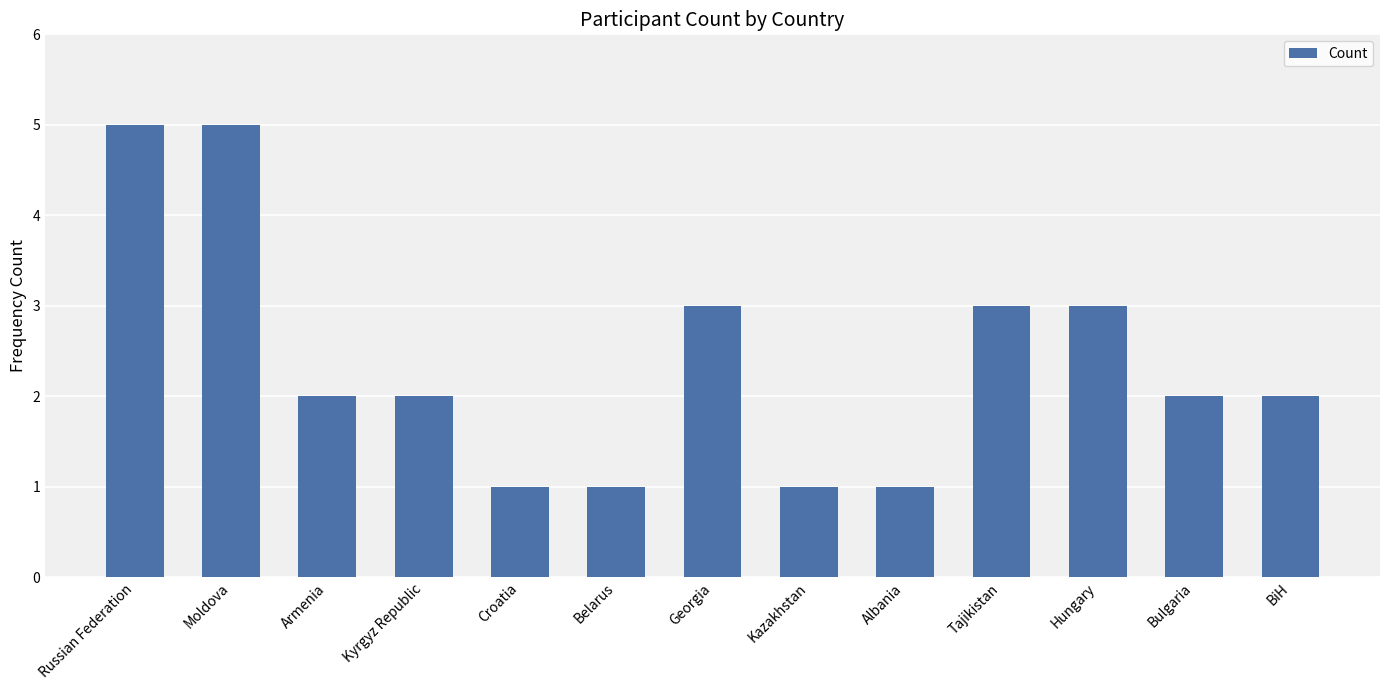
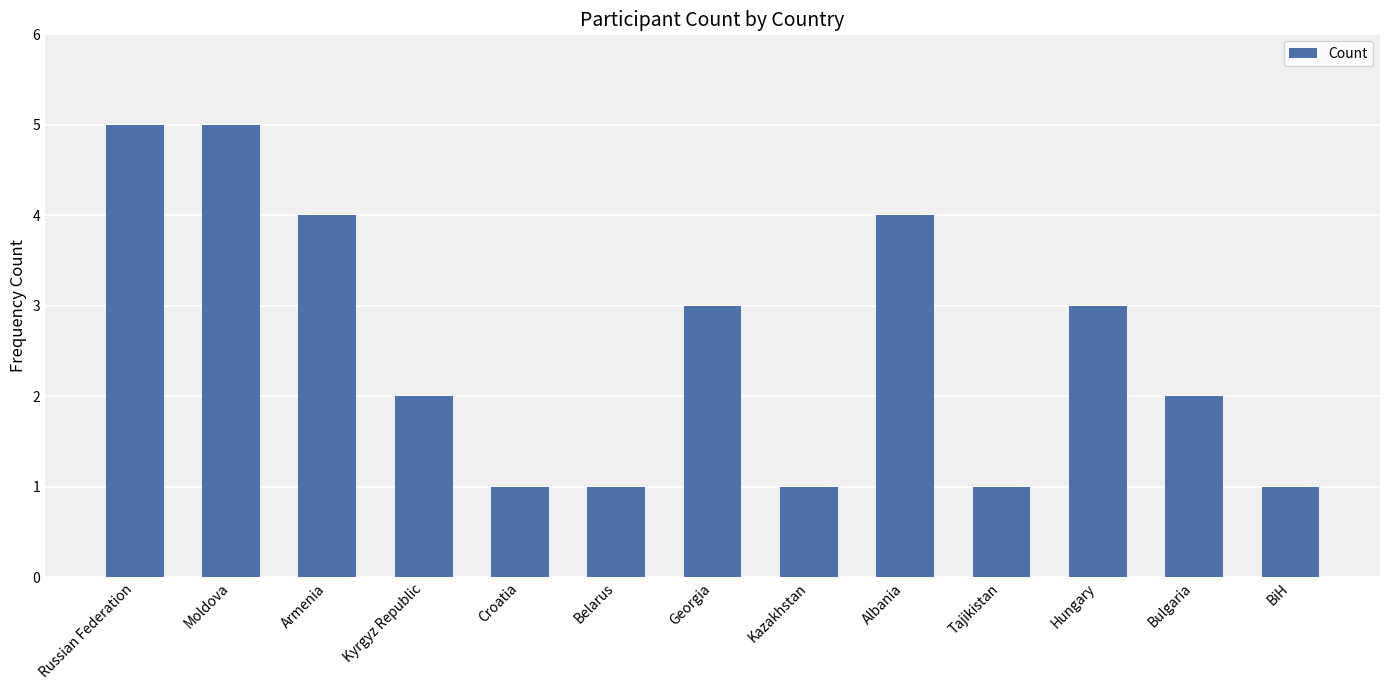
  {
    "Russian Federation": 5,
    "Moldova": 5,
-   "Armenia": 2,
+   "Armenia": 4,
    "Kyrgyz Republic": 2,
    "Croatia": 1,
    "Belarus": 1,
    "Georgia": 3,
    "Kazakhstan": 1,
-   "Albania": 1,
-   "Tajikistan": 3,
+   "Albania": 4,
+   "Tajikistan": 1,
    "Hungary": 3,
    "Bulgaria": 2,
-   "BiH": 2
+   "BiH": 1
  }
